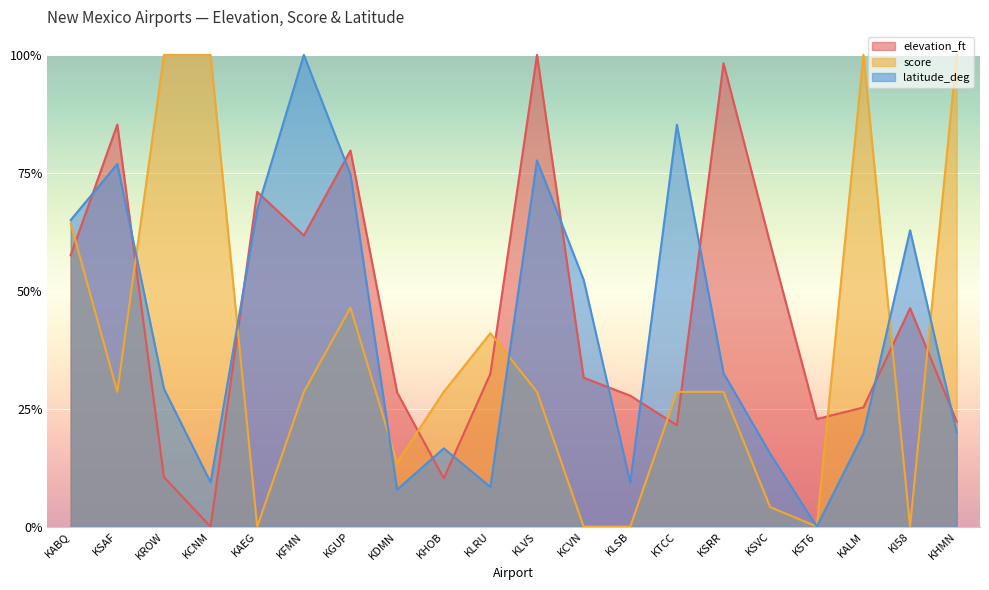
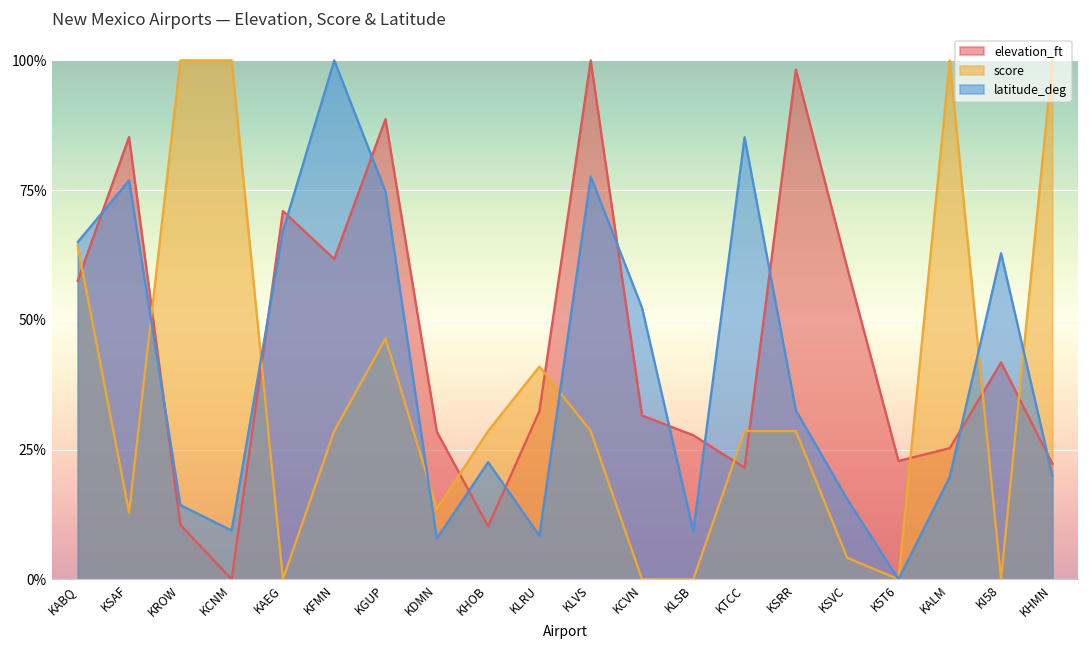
  {
    "elevation_ft": {
      "KABQ": "58%",
      "KSAF": "85%",
      "KROW": "10%",
      "KCNM": "0%",
      "KAEG": "71%",
      "KFMN": "62%",
-     "KGUP": "80%",
+     "KGUP": "89%",
      "KDMN": "28%",
      "KHOB": "10%",
      "KLRU": "32%",
      "KLVS": "100%",
      "KCVN": "32%",
      "KLSB": "28%",
      "KTCC": "21%",
      "KSRR": "98%",
      "KSVC": "60%",
      "K5T6": "23%",
      "KALM": "25%",
-     "KI58": "46%",
+     "KI58": "42%",
      "KHMN": "22%"
    },
    "score": {
      "KABQ": "64%",
-     "KSAF": "29%",
+     "KSAF": "13%",
      "KROW": "100%",
      "KCNM": "100%",
      "KAEG": "0%",
      "KFMN": "29%",
      "KGUP": "46%",
      "KDMN": "14%",
      "KHOB": "29%",
      "KLRU": "41%",
      "KLVS": "29%",
      "KCVN": "0%",
      "KLSB": "0%",
      "KTCC": "29%",
      "KSRR": "29%",
      "KSVC": "4%",
      "KALM": "100%",
      "KI58": "0%"
    },
    "latitude_deg": {
      "KABQ": "65%",
      "KSAF": "77%",
-     "KROW": "29%",
+     "KROW": "14%",
      "KCNM": "9%",
      "KAEG": "67%",
      "KFMN": "100%",
      "KGUP": "75%",
      "KDMN": "8%",
-     "KHOB": "17%",
+     "KHOB": "23%",
      "KLRU": "8%",
      "KLVS": "78%",
      "KCVN": "52%",
      "KLSB": "9%",
      "KTCC": "85%",
      "KSRR": "33%",
      "KSVC": "15%",
      "KALM": "20%",
      "KI58": "63%",
      "KHMN": "20%"
    }
  }
